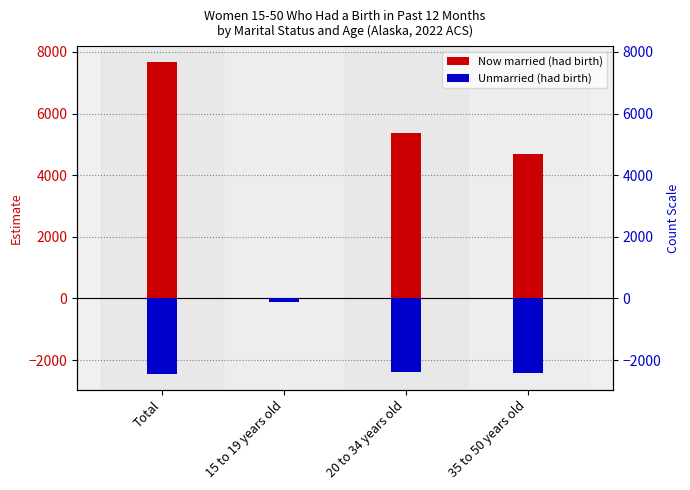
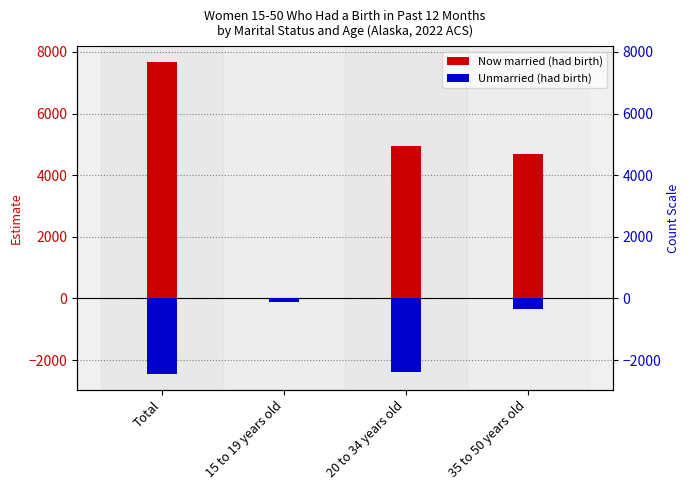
  {
    "Now married (had birth)": {
      "Total": 7700,
      "15 to 19 years old": 0,
-     "20 to 34 years old": 5400,
+     "20 to 34 years old": 4900,
      "35 to 50 years old": 4700
    },
    "Unmarried (had birth)": {
      "Total": -2500,
      "15 to 19 years old": -100,
      "20 to 34 years old": -2400,
-     "35 to 50 years old": -2400
+     "35 to 50 years old": -300
    }
  }
